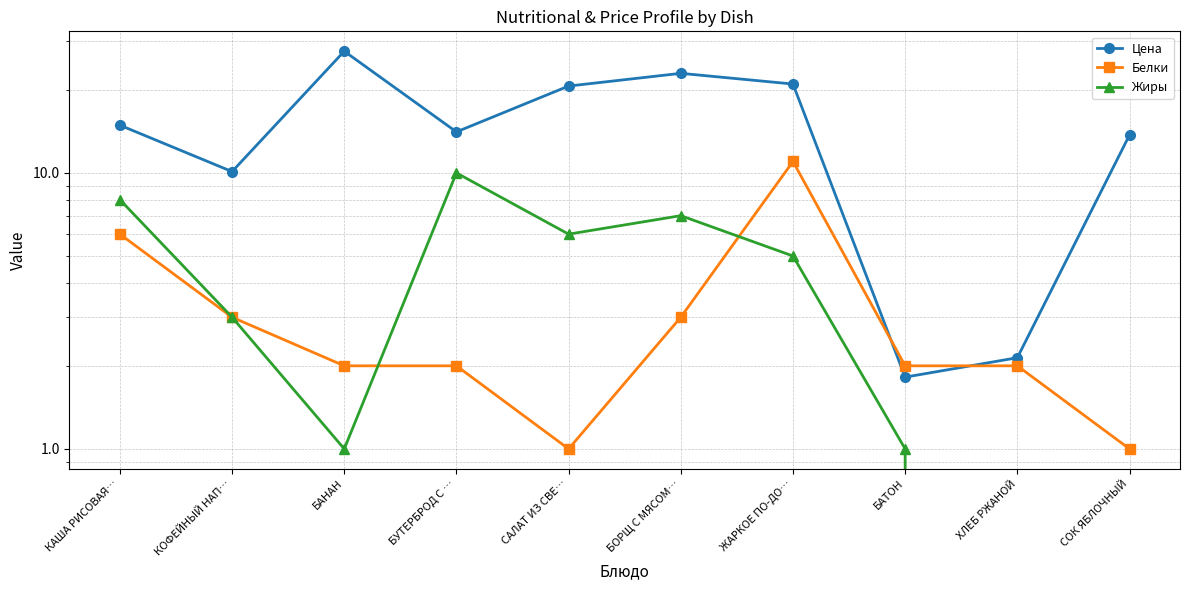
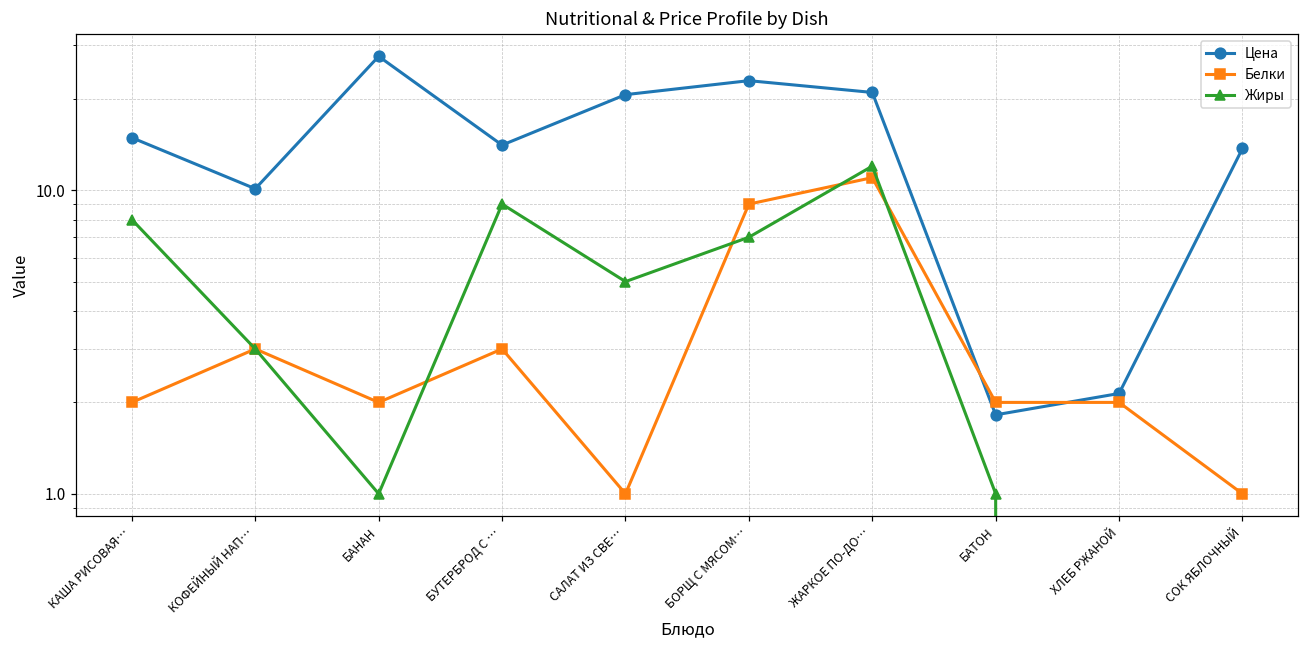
  {
    "Цена": {
      "КАША РИСОВАЯ…": 15,
      "КОФЕЙНЫЙ НАП…": 10,
      "БАНАН": 28,
      "БУТЕРБРОД С …": 14,
      "САЛАТ ИЗ СВЕ…": 21,
      "БОРЩ С МЯСОМ…": 23,
      "ЖАРКОЕ ПО-ДО…": 21,
      "БАТОН": 1.8,
      "ХЛЕБ РЖАНОЙ": 2.1,
      "СОК ЯБЛОЧНЫЙ": 14
    },
    "Белки": {
-     "КАША РИСОВАЯ…": 6,
+     "КАША РИСОВАЯ…": 2,
      "БАНАН": 2,
-     "БУТЕРБРОД С …": 2,
+     "БУТЕРБРОД С …": 3,
      "САЛАТ ИЗ СВЕ…": 1,
-     "БОРЩ С МЯСОМ…": 3,
+     "БОРЩ С МЯСОМ…": 9,
      "ЖАРКОЕ ПО-ДО…": 11,
      "БАТОН": 2,
      "ХЛЕБ РЖАНОЙ": 2,
      "СОК ЯБЛОЧНЫЙ": 1
    },
    "Жиры": {
      "КАША РИСОВАЯ…": 8,
      "БАНАН": 1,
-     "БУТЕРБРОД С …": 10,
-     "САЛАТ ИЗ СВЕ…": 6,
+     "БУТЕРБРОД С …": 9,
+     "САЛАТ ИЗ СВЕ…": 5,
      "БОРЩ С МЯСОМ…": 7,
-     "ЖАРКОЕ ПО-ДО…": 5,
+     "ЖАРКОЕ ПО-ДО…": 12,
      "БАТОН": 1
    }
  }
